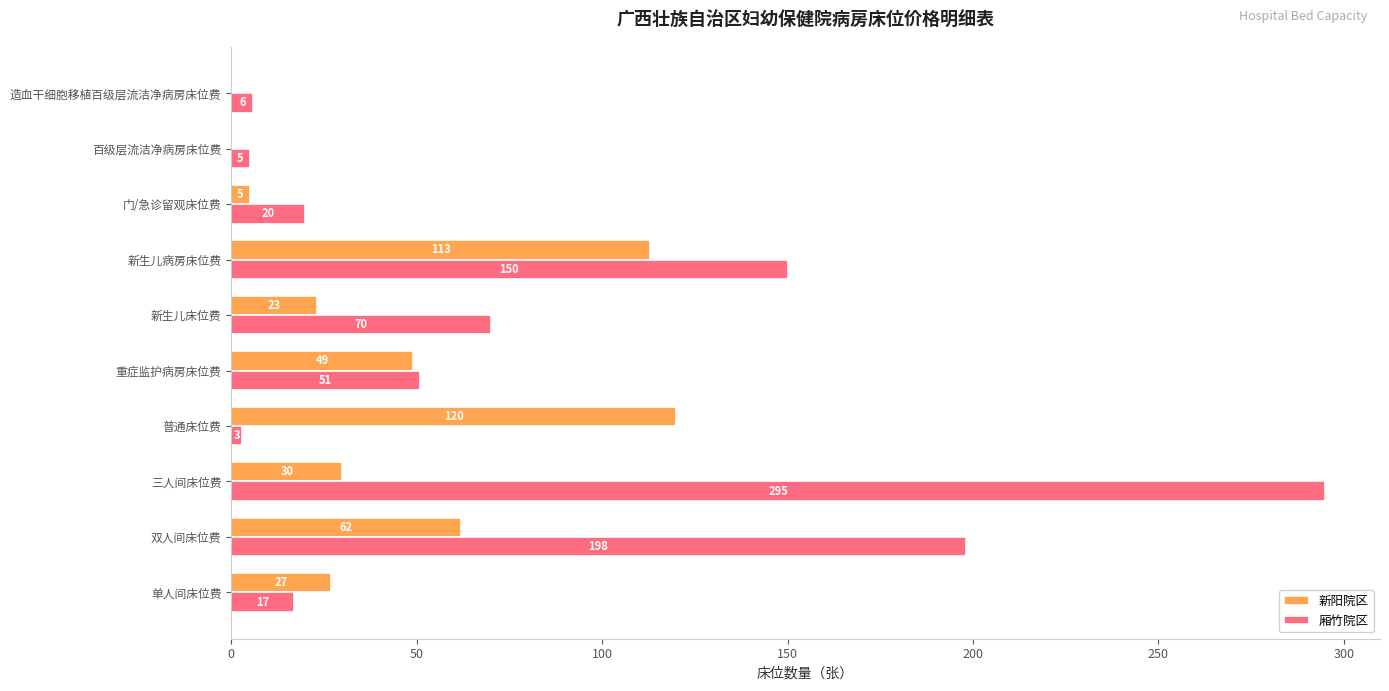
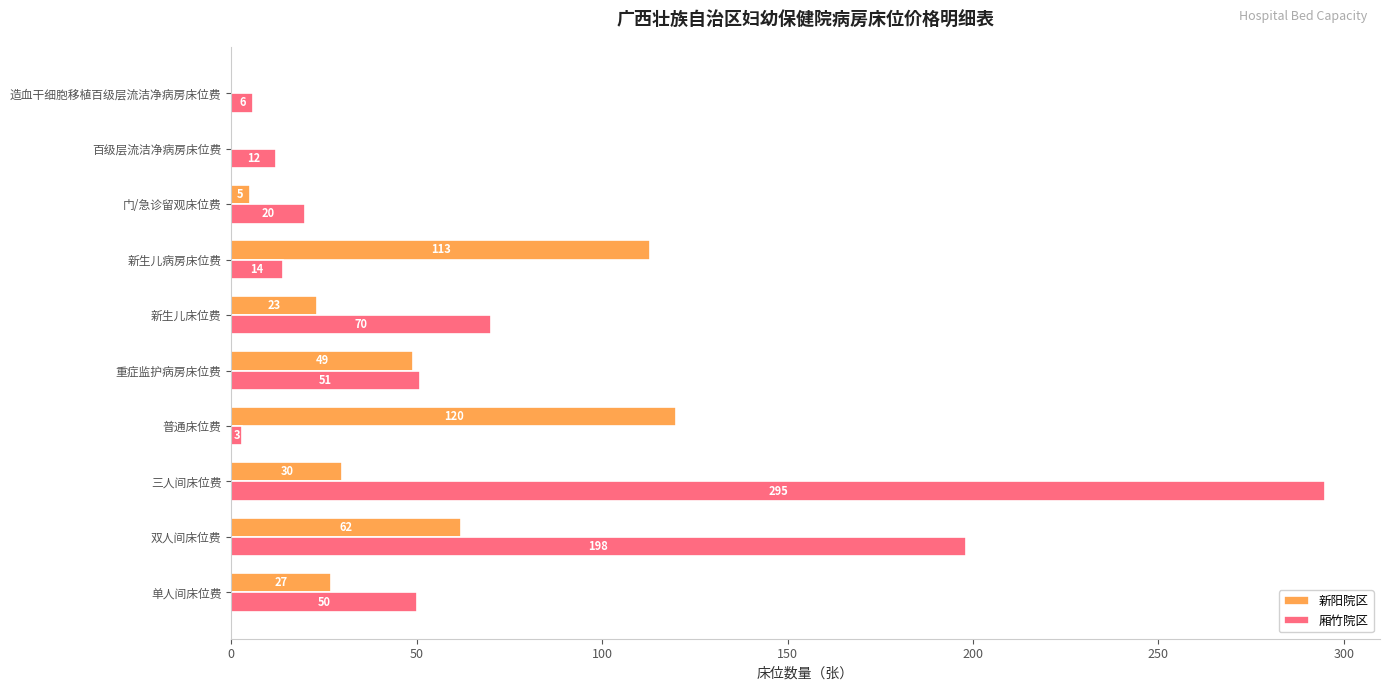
  {
    "新阳院区": {
      "门/急诊留观床位费": 5,
      "新生儿病房床位费": 113,
      "新生儿床位费": 23,
      "重症监护病房床位费": 49,
      "普通床位费": 120,
      "三人间床位费": 30,
      "双人间床位费": 62,
      "单人间床位费": 27
    },
    "厢竹院区": {
      "造血干细胞移植百级层流洁净病房床位费": 6,
-     "百级层流洁净病房床位费": 5,
+     "百级层流洁净病房床位费": 12,
      "门/急诊留观床位费": 20,
-     "新生儿病房床位费": 150,
+     "新生儿病房床位费": 14,
      "新生儿床位费": 70,
      "重症监护病房床位费": 51,
      "普通床位费": 3,
      "三人间床位费": 295,
      "双人间床位费": 198,
-     "单人间床位费": 17
+     "单人间床位费": 50
    }
  }
